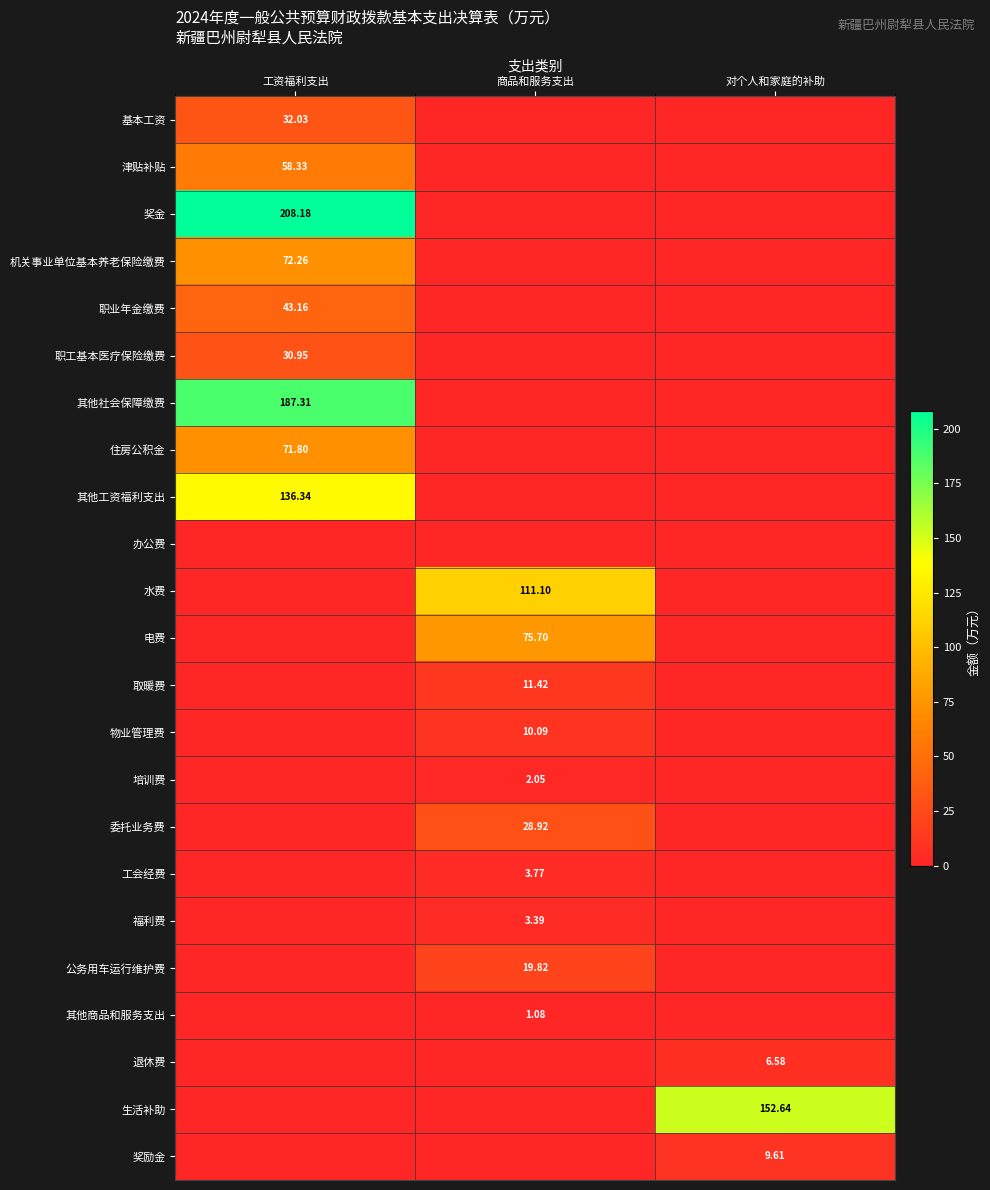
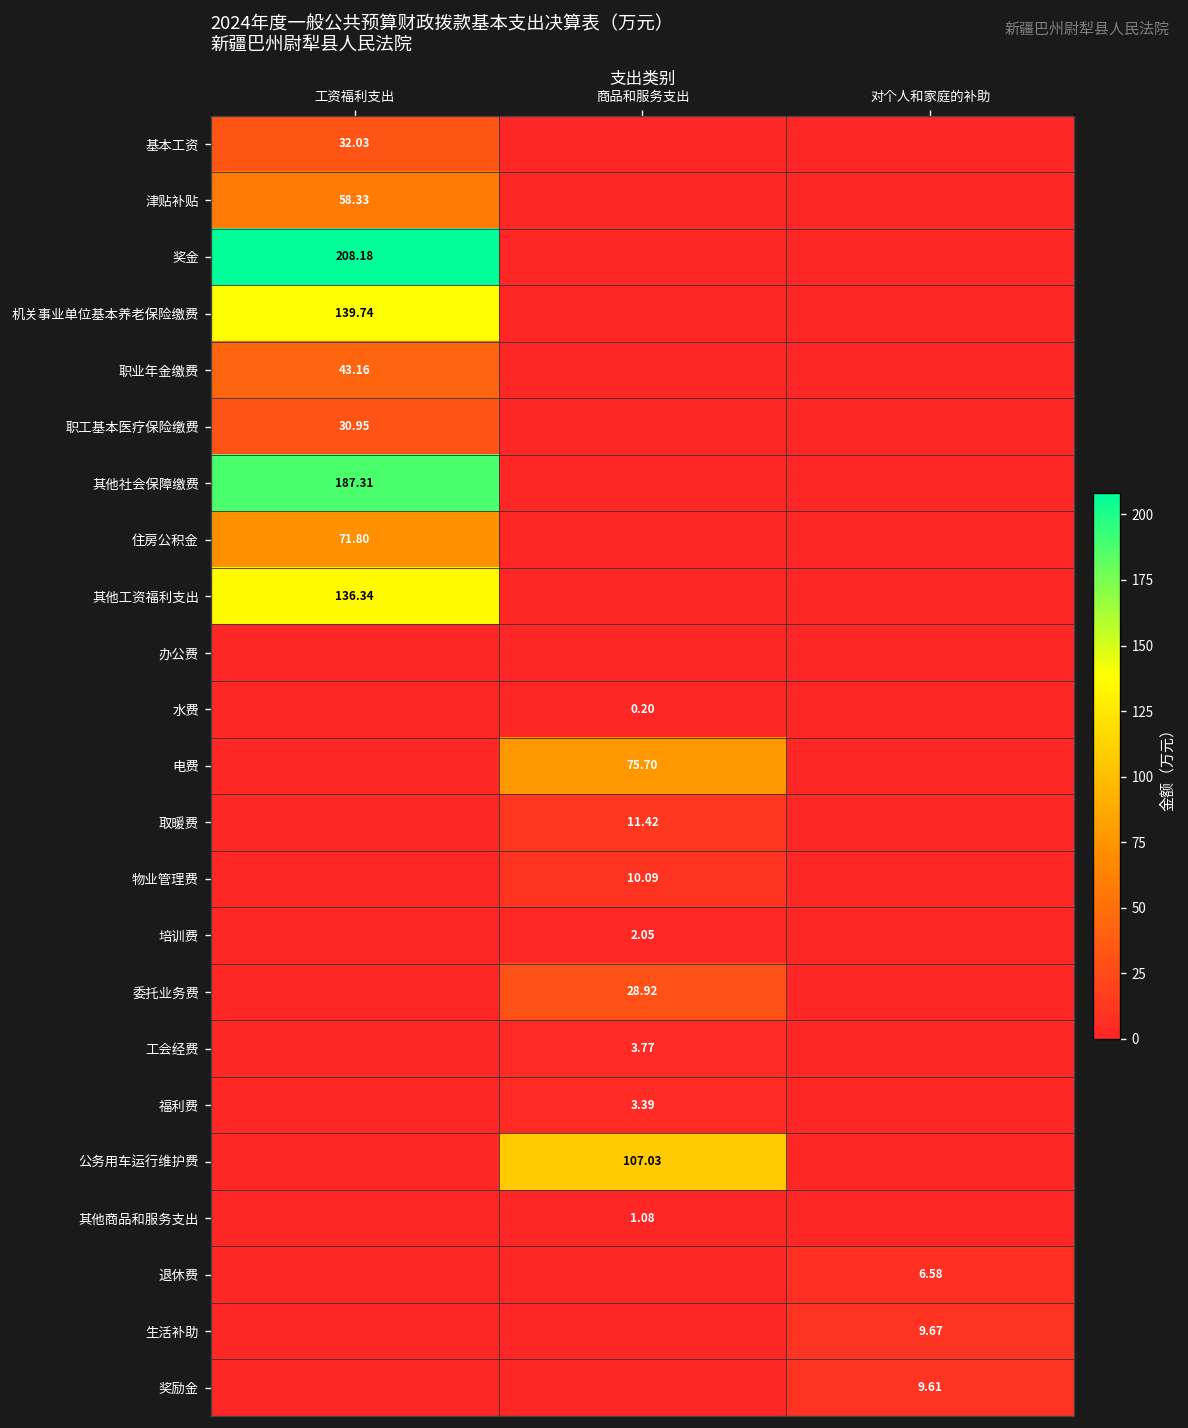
  {
    "基本工资": {
      "工资福利支出": 32.03
    },
    "津贴补贴": {
      "工资福利支出": 58.33
    },
    "奖金": {
      "工资福利支出": 208.18
    },
    "机关事业单位基本养老保险缴费": {
-     "工资福利支出": 72.26
+     "工资福利支出": 139.74
    },
    "职业年金缴费": {
      "工资福利支出": 43.16
    },
    "职工基本医疗保险缴费": {
      "工资福利支出": 30.95
    },
    "其他社会保障缴费": {
      "工资福利支出": 187.31
    },
    "住房公积金": {
      "工资福利支出": 71.80
    },
    "其他工资福利支出": {
      "工资福利支出": 136.34
    },
    "水费": {
-     "商品和服务支出": 111.10
+     "商品和服务支出": 0.20
    },
    "电费": {
      "商品和服务支出": 75.70
    },
    "取暖费": {
      "商品和服务支出": 11.42
    },
    "物业管理费": {
      "商品和服务支出": 10.09
    },
    "培训费": {
      "商品和服务支出": 2.05
    },
    "委托业务费": {
      "商品和服务支出": 28.92
    },
    "工会经费": {
      "商品和服务支出": 3.77
    },
    "福利费": {
      "商品和服务支出": 3.39
    },
    "公务用车运行维护费": {
-     "商品和服务支出": 19.82
+     "商品和服务支出": 107.03
    },
    "其他商品和服务支出": {
      "商品和服务支出": 1.08
    },
    "退休费": {
      "对个人和家庭的补助": 6.58
    },
    "生活补助": {
-     "对个人和家庭的补助": 152.64
+     "对个人和家庭的补助": 9.67
    },
    "奖励金": {
      "对个人和家庭的补助": 9.61
    }
  }
